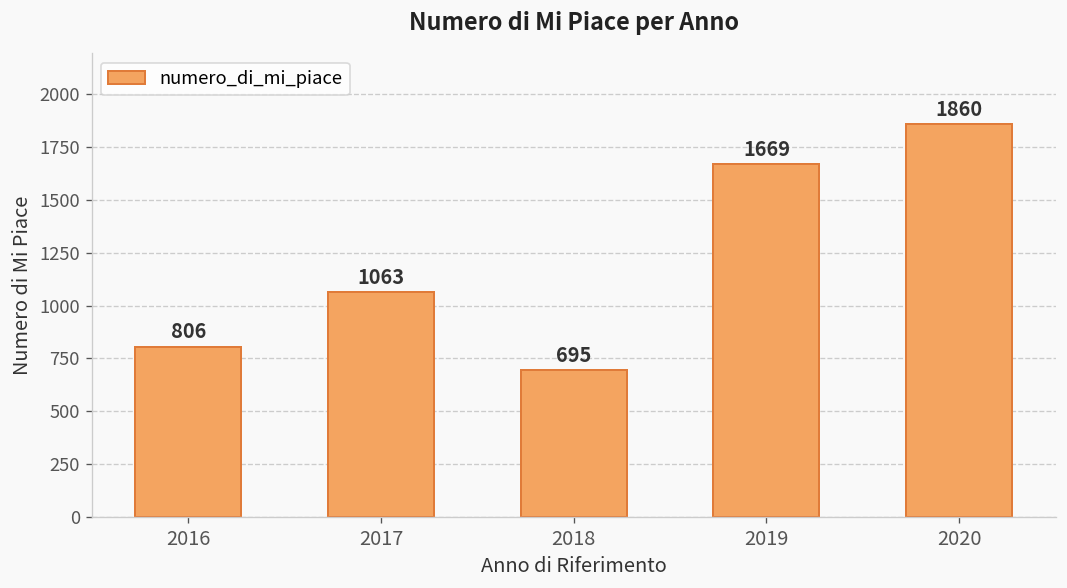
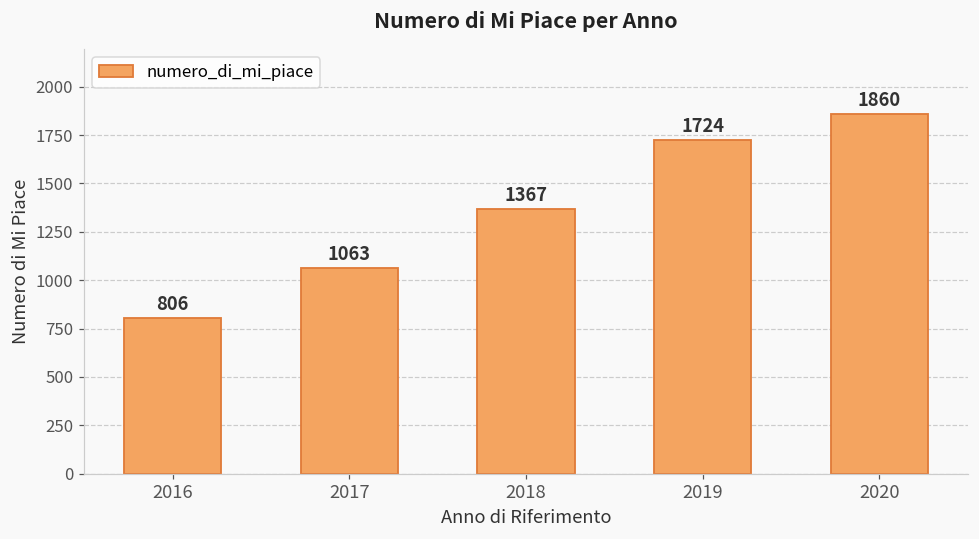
  {
    "2016": 806,
    "2017": 1063,
-   "2018": 695,
-   "2019": 1669,
+   "2018": 1367,
+   "2019": 1724,
    "2020": 1860
  }
